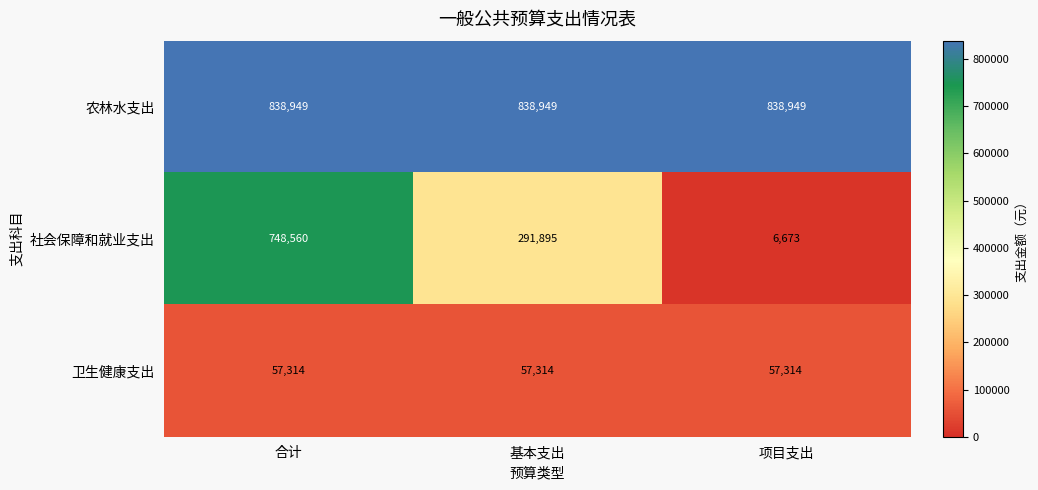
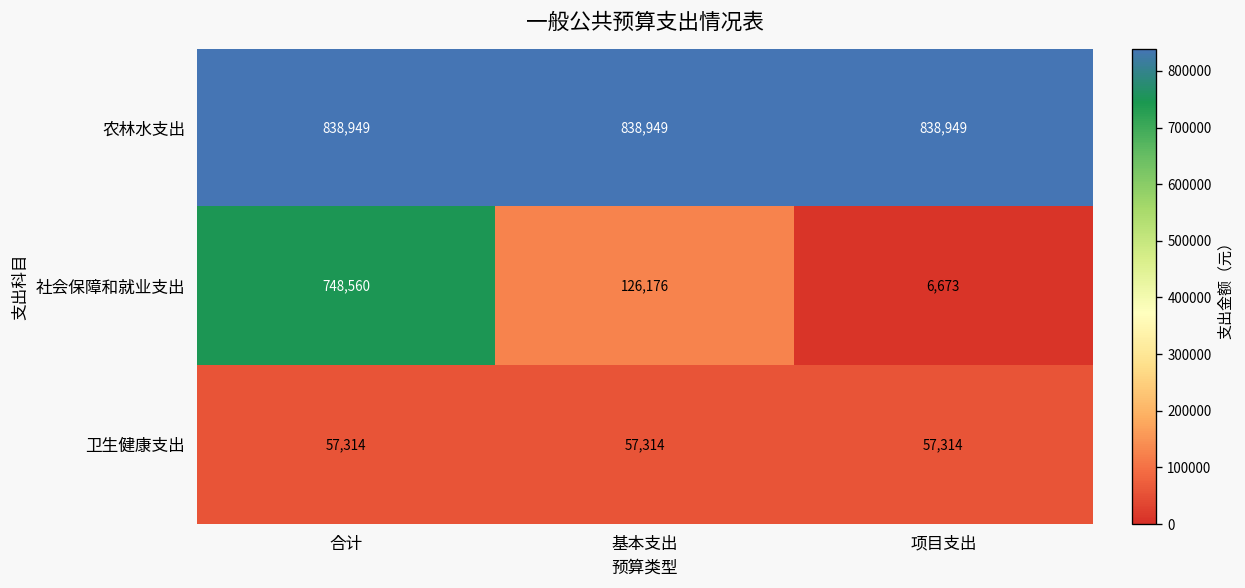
  {
    "农林水支出": {
      "合计": "838,949",
      "基本支出": "838,949",
      "项目支出": "838,949"
    },
    "社会保障和就业支出": {
      "合计": "748,560",
-     "基本支出": "291,895",
+     "基本支出": "126,176",
      "项目支出": "6,673"
    },
    "卫生健康支出": {
      "合计": "57,314",
      "基本支出": "57,314",
      "项目支出": "57,314"
    }
  }
